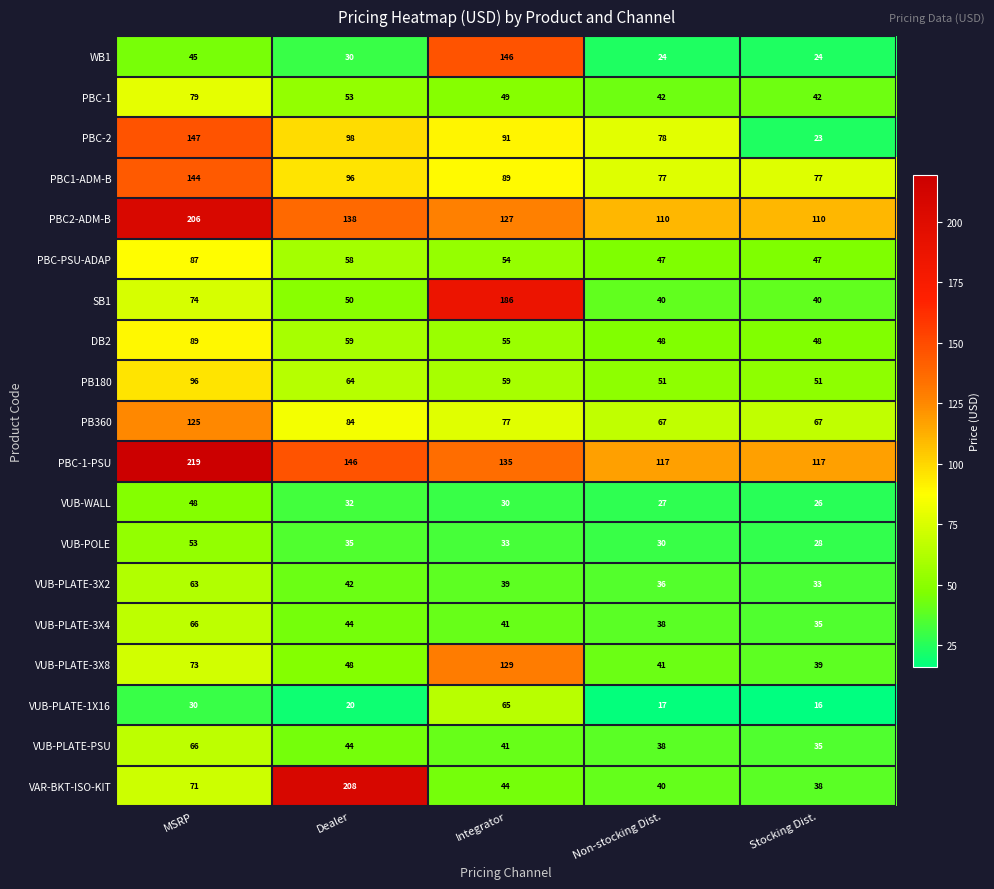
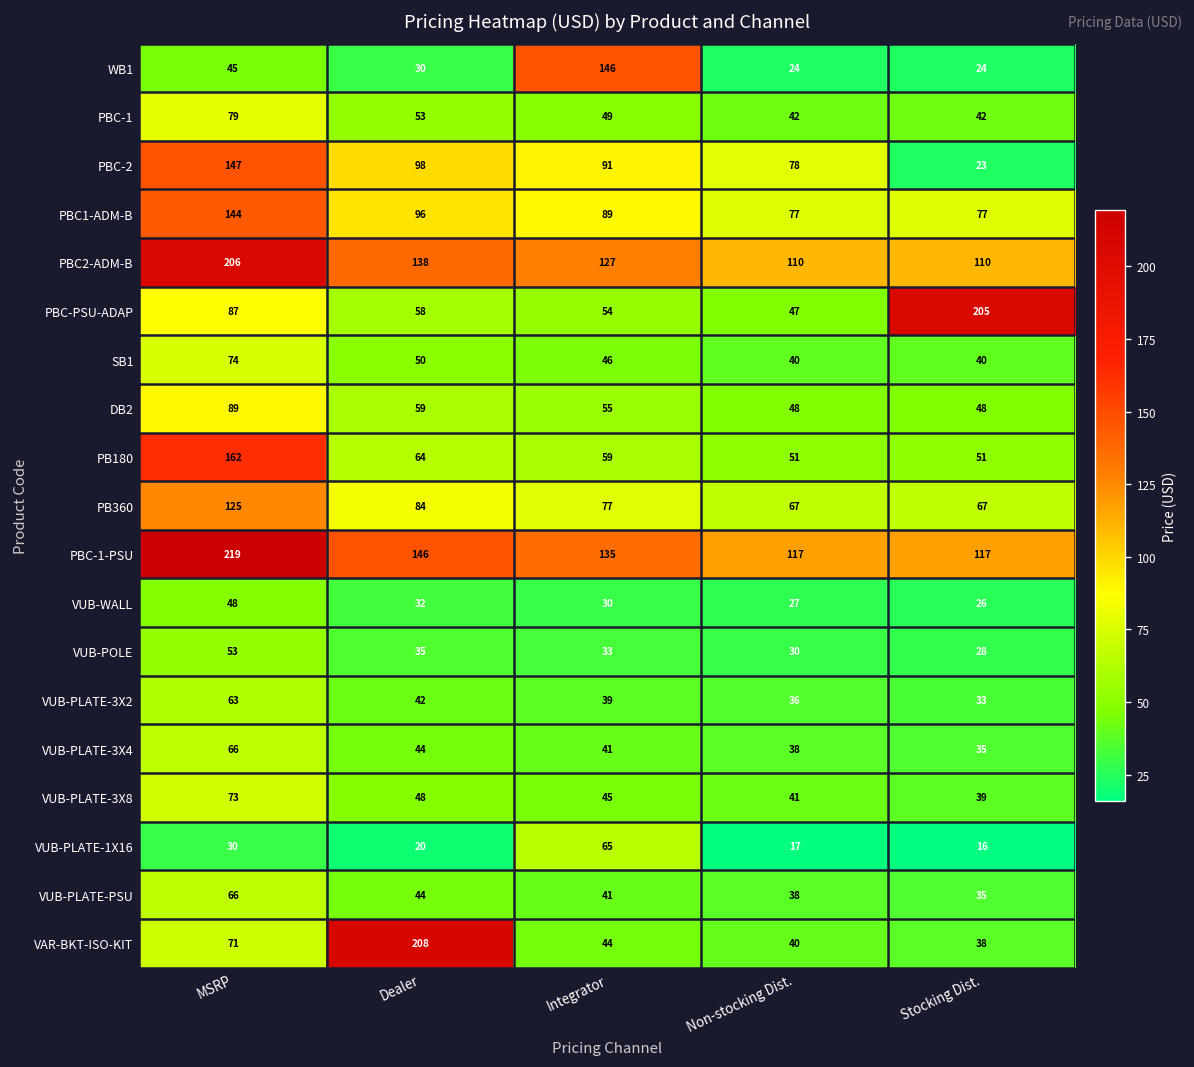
  {
    "WB1": {
      "MSRP": 45,
      "Dealer": 30,
      "Integrator": 146,
      "Non-stocking Dist.": 24,
      "Stocking Dist.": 24
    },
    "PBC-1": {
      "MSRP": 79,
      "Dealer": 53,
      "Integrator": 49,
      "Non-stocking Dist.": 42,
      "Stocking Dist.": 42
    },
    "PBC-2": {
      "MSRP": 147,
      "Dealer": 98,
      "Integrator": 91,
      "Non-stocking Dist.": 78,
      "Stocking Dist.": 23
    },
    "PBC1-ADM-B": {
      "MSRP": 144,
      "Dealer": 96,
      "Integrator": 89,
      "Non-stocking Dist.": 77,
      "Stocking Dist.": 77
    },
    "PBC2-ADM-B": {
      "MSRP": 206,
      "Dealer": 138,
      "Integrator": 127,
      "Non-stocking Dist.": 110,
      "Stocking Dist.": 110
    },
    "PBC-PSU-ADAP": {
      "MSRP": 87,
      "Dealer": 58,
      "Integrator": 54,
      "Non-stocking Dist.": 47,
-     "Stocking Dist.": 47
+     "Stocking Dist.": 205
    },
    "SB1": {
      "MSRP": 74,
      "Dealer": 50,
-     "Integrator": 186,
+     "Integrator": 46,
      "Non-stocking Dist.": 40,
      "Stocking Dist.": 40
    },
    "DB2": {
      "MSRP": 89,
      "Dealer": 59,
      "Integrator": 55,
      "Non-stocking Dist.": 48,
      "Stocking Dist.": 48
    },
    "PB180": {
-     "MSRP": 96,
+     "MSRP": 162,
      "Dealer": 64,
      "Integrator": 59,
      "Non-stocking Dist.": 51,
      "Stocking Dist.": 51
    },
    "PB360": {
      "MSRP": 125,
      "Dealer": 84,
      "Integrator": 77,
      "Non-stocking Dist.": 67,
      "Stocking Dist.": 67
    },
    "PBC-1-PSU": {
      "MSRP": 219,
      "Dealer": 146,
      "Integrator": 135,
      "Non-stocking Dist.": 117,
      "Stocking Dist.": 117
    },
    "VUB-WALL": {
      "MSRP": 48,
      "Dealer": 32,
      "Integrator": 30,
      "Non-stocking Dist.": 27,
      "Stocking Dist.": 26
    },
    "VUB-POLE": {
      "MSRP": 53,
      "Dealer": 35,
      "Integrator": 33,
      "Non-stocking Dist.": 30,
      "Stocking Dist.": 28
    },
    "VUB-PLATE-3X2": {
      "MSRP": 63,
      "Dealer": 42,
      "Integrator": 39,
      "Non-stocking Dist.": 36,
      "Stocking Dist.": 33
    },
    "VUB-PLATE-3X4": {
      "MSRP": 66,
      "Dealer": 44,
      "Integrator": 41,
      "Non-stocking Dist.": 38,
      "Stocking Dist.": 35
    },
    "VUB-PLATE-3X8": {
      "MSRP": 73,
      "Dealer": 48,
-     "Integrator": 129,
+     "Integrator": 45,
      "Non-stocking Dist.": 41,
      "Stocking Dist.": 39
    },
    "VUB-PLATE-1X16": {
      "MSRP": 30,
      "Dealer": 20,
      "Integrator": 65,
      "Non-stocking Dist.": 17,
      "Stocking Dist.": 16
    },
    "VUB-PLATE-PSU": {
      "MSRP": 66,
      "Dealer": 44,
      "Integrator": 41,
      "Non-stocking Dist.": 38,
      "Stocking Dist.": 35
    },
    "VAR-BKT-ISO-KIT": {
      "MSRP": 71,
      "Dealer": 208,
      "Integrator": 44,
      "Non-stocking Dist.": 40,
      "Stocking Dist.": 38
    }
  }
